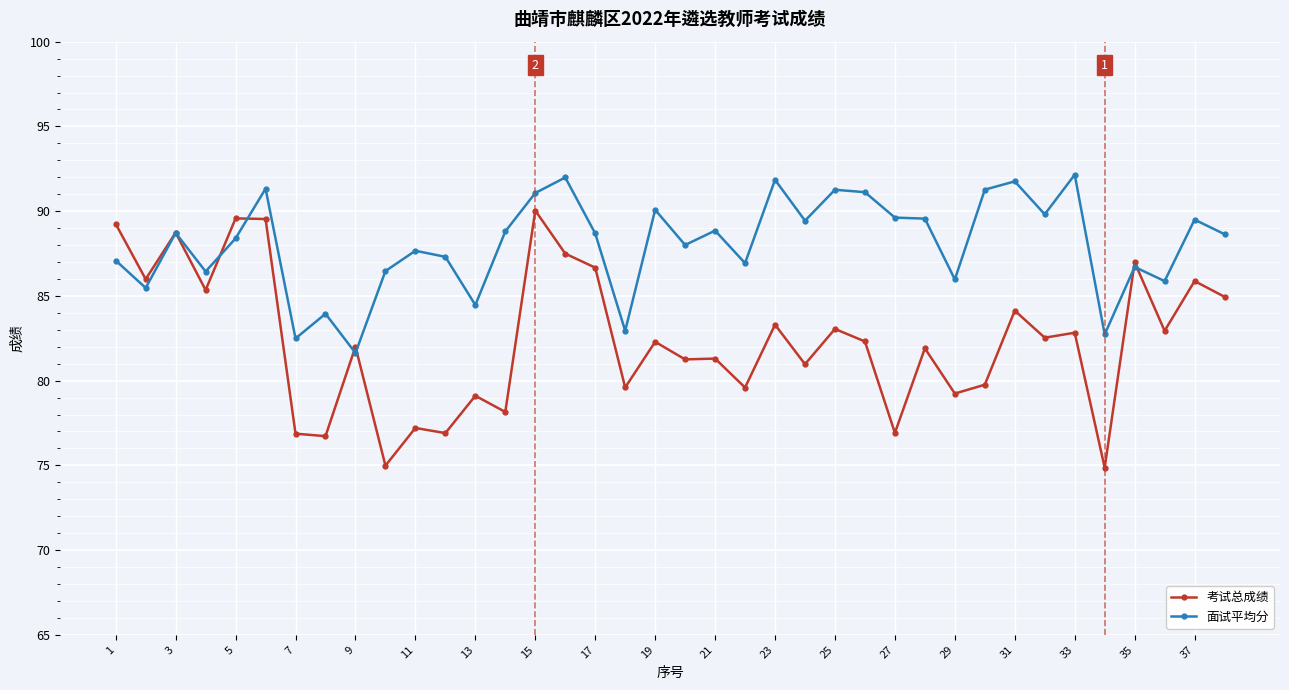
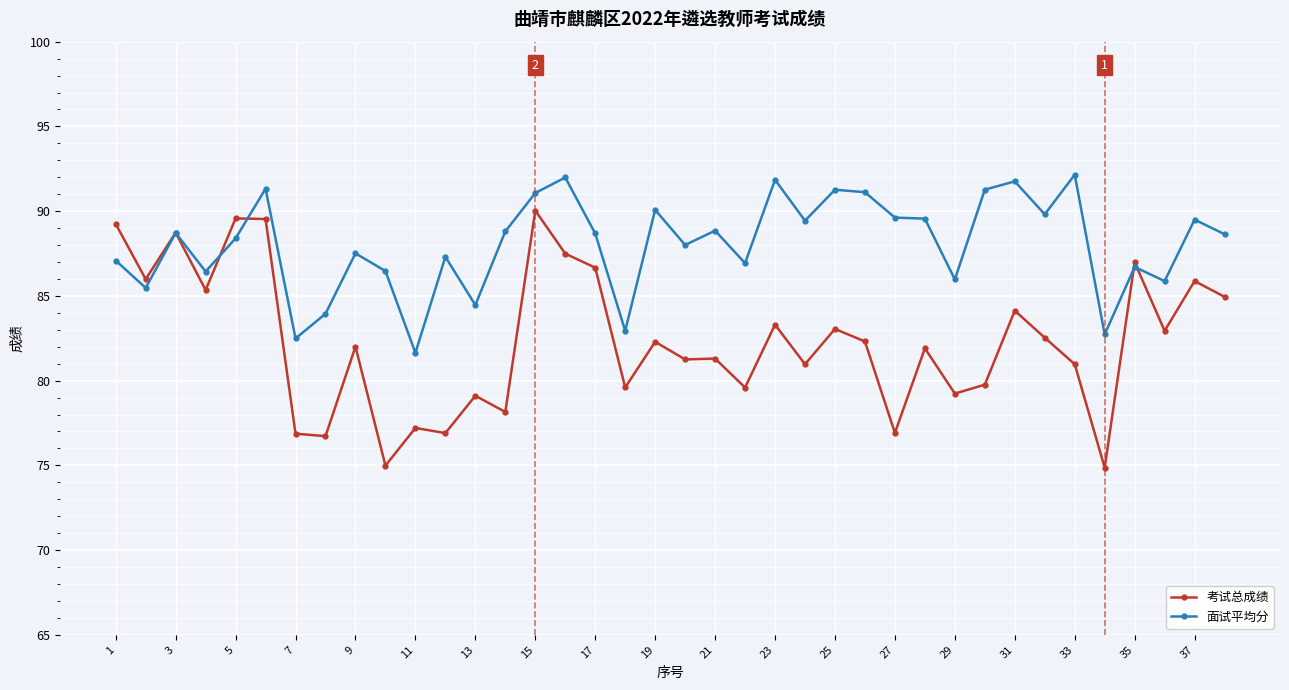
  {
    "考试总成绩": {
      "1": 89.2,
      "5": 89.6,
      "7": 76.9,
      "9": 82.0,
      "11": 77.2,
      "13": 79.1,
      "15": 90.0,
      "17": 86.7,
      "19": 82.3,
      "21": 81.3,
      "23": 83.3,
      "25": 83.0,
      "27": 76.9,
      "29": 79.2,
      "31": 84.1,
-     "33": 82.8,
+     "33": 81.0,
      "35": 87.0,
      "37": 85.9
    },
    "面试平均分": {
      "1": 87.1,
      "5": 88.4,
      "7": 82.5,
-     "9": 81.6,
-     "11": 87.7,
+     "9": 87.5,
+     "11": 81.6,
      "13": 84.5,
      "15": 91.1,
      "17": 88.7,
      "19": 90.1,
      "21": 88.9,
      "23": 91.9,
      "25": 91.3,
      "27": 89.6,
      "29": 86.0,
      "31": 91.8,
      "33": 92.2,
      "35": 86.7,
      "37": 89.5
    }
  }
